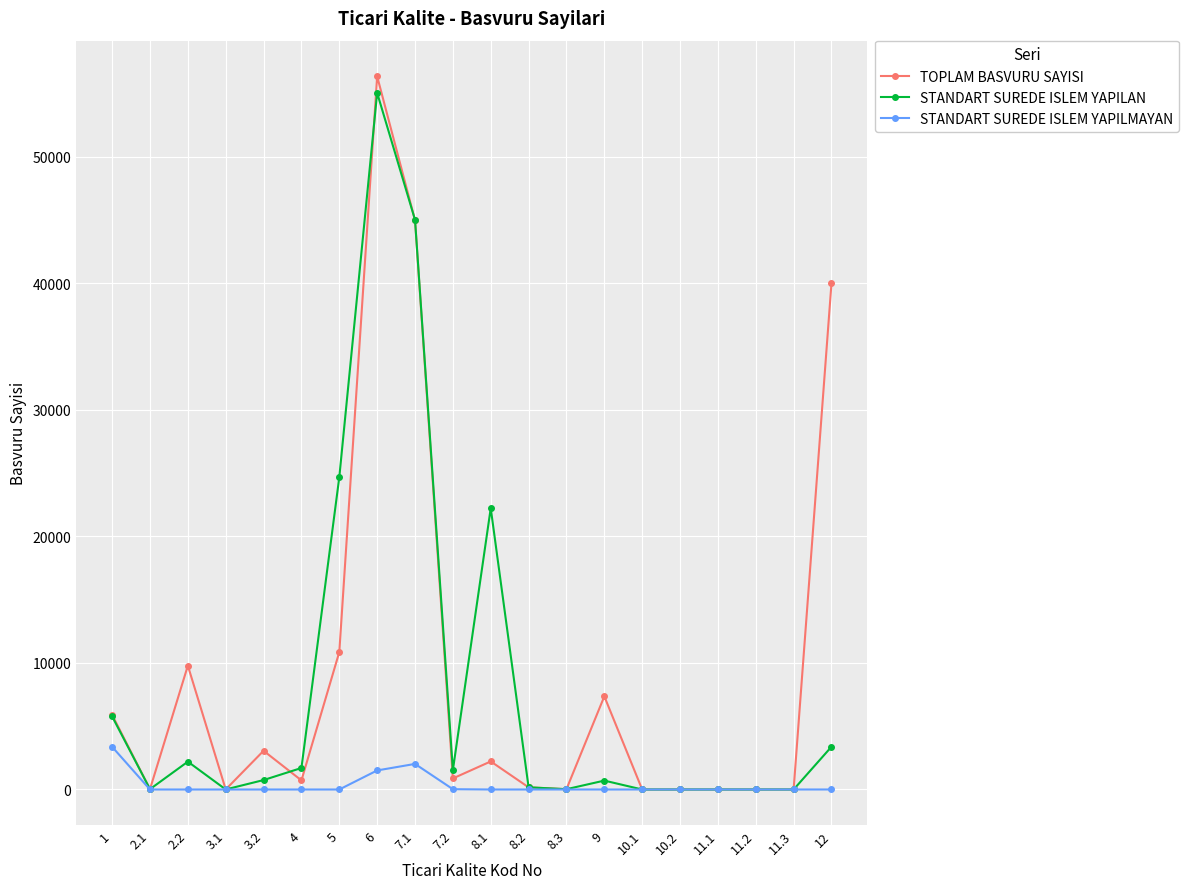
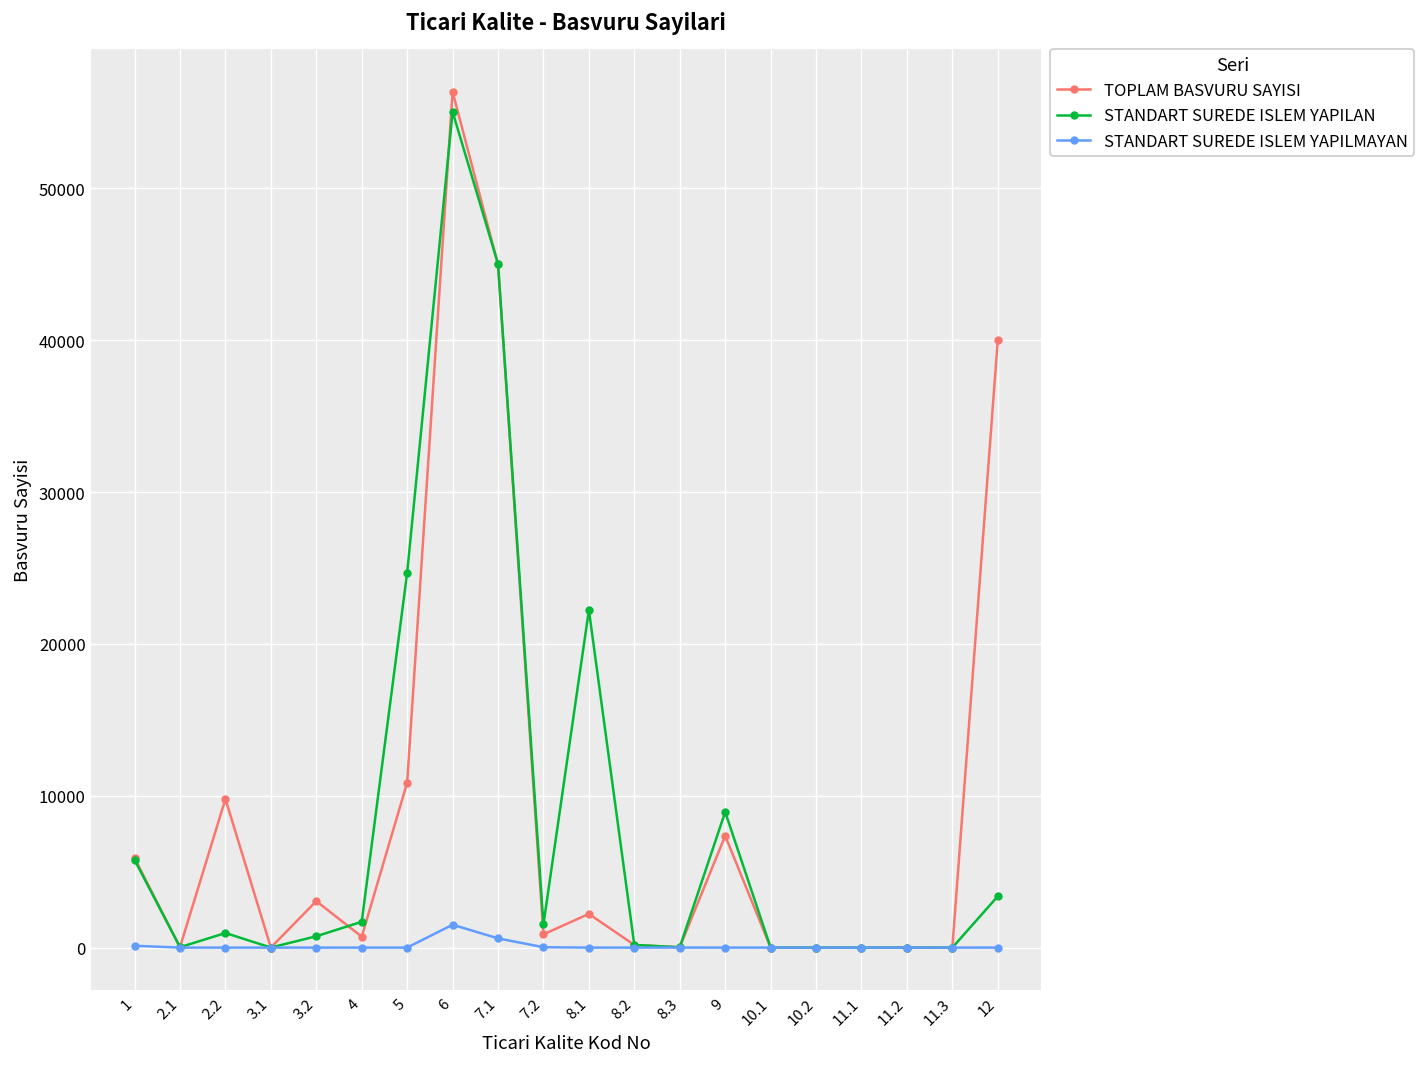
  {
    "TOPLAM BASVURU SAYISI": {
      "2.2": 9800,
      "3.2": 3100,
      "4": 700,
      "5": 10900,
      "6": 56400,
      "7.2": 900,
      "8.1": 2200,
      "9": 7400,
      "12": 40000
    },
    "STANDART SUREDE ISLEM YAPILAN": {
-     "2.2": 2200,
+     "2.2": 1000,
      "3.2": 700,
      "4": 1700,
      "5": 24700,
      "6": 55000,
      "7.2": 1500,
      "8.1": 22200,
-     "9": 700,
+     "9": 8900,
      "12": 3400
    },
    "STANDART SUREDE ISLEM YAPILMAYAN": {
-     "1": 3400,
+     "1": 100,
      "2.2": 0,
      "3.2": 0,
      "4": 0,
      "5": 0,
      "6": 1500,
-     "7.1": 2000,
+     "7.1": 600,
      "7.2": 0,
      "8.1": 0,
      "9": 0,
      "12": 0
    }
  }
